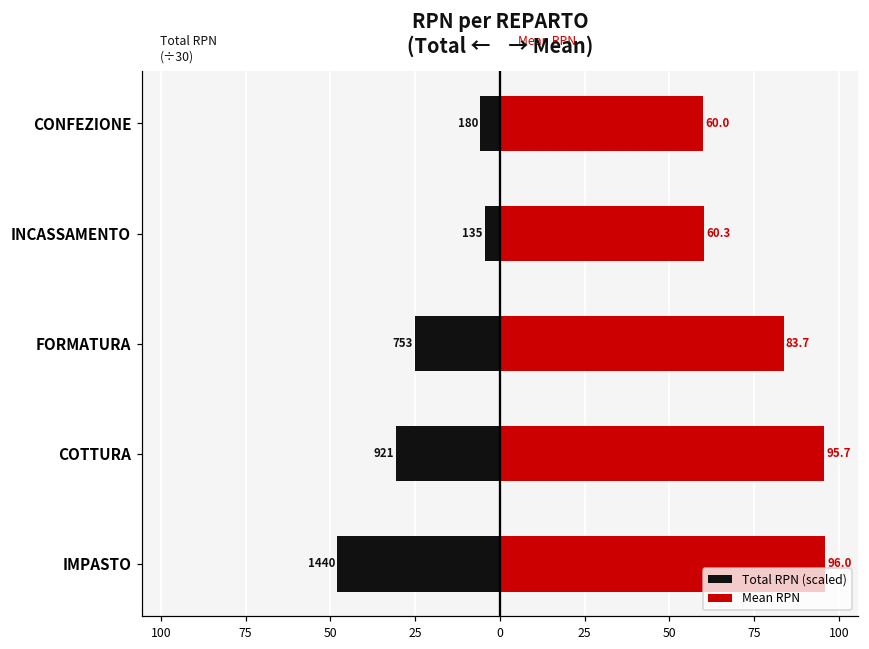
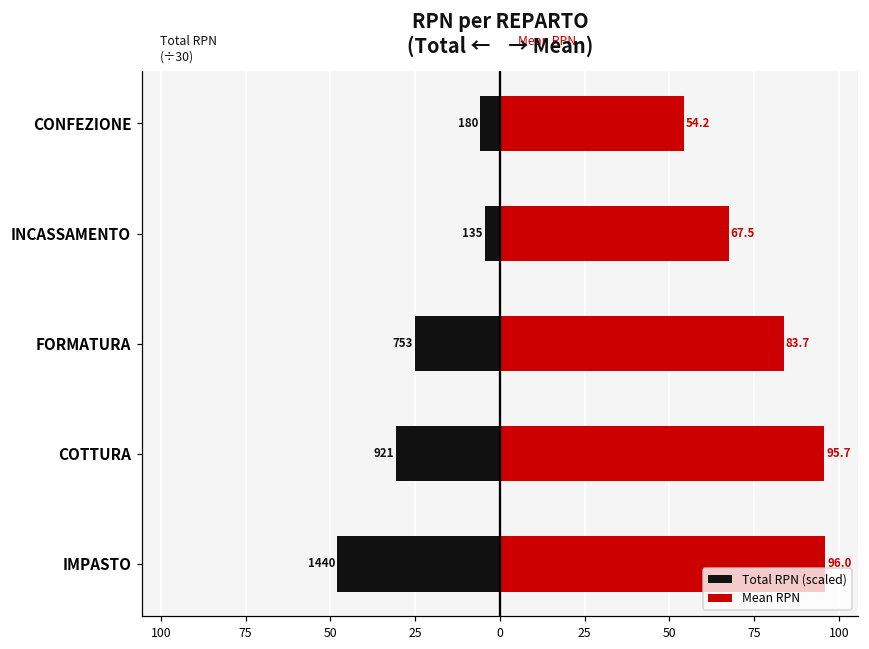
  {
    "Mean RPN": {
-     "CONFEZIONE": 60.0,
-     "INCASSAMENTO": 60.3,
+     "CONFEZIONE": 54.2,
+     "INCASSAMENTO": 67.5,
      "FORMATURA": 83.7,
      "COTTURA": 95.7,
      "IMPASTO": 96.0
    }
  }
